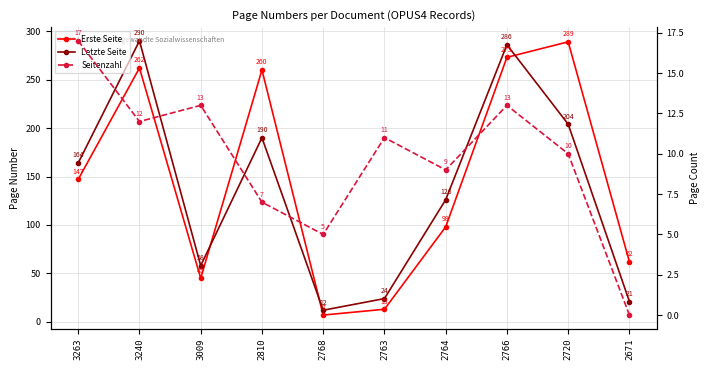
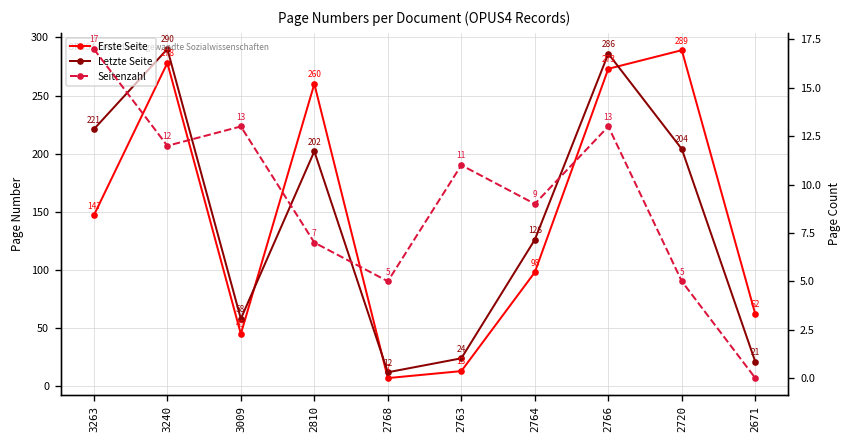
  {
    "Erste Seite": {
      "3263": 147,
-     "3240": 262,
+     "3240": 278,
      "2810": 260,
      "2764": 98,
      "2720": 289,
      "2671": 62
    },
    "Letzte Seite": {
-     "3263": 164,
+     "3263": 221,
      "3240": 290,
      "3009": 58,
-     "2810": 190,
+     "2810": 202,
      "2763": 24,
      "2764": 126,
      "2766": 286,
      "2720": 204,
      "2671": 21
    },
    "Seitenzahl": {
      "3240": 12,
      "3009": 13,
      "2810": 7,
      "2768": 5,
      "2763": 11,
      "2764": 9,
      "2766": 13,
-     "2720": 10
+     "2720": 5
    }
  }
